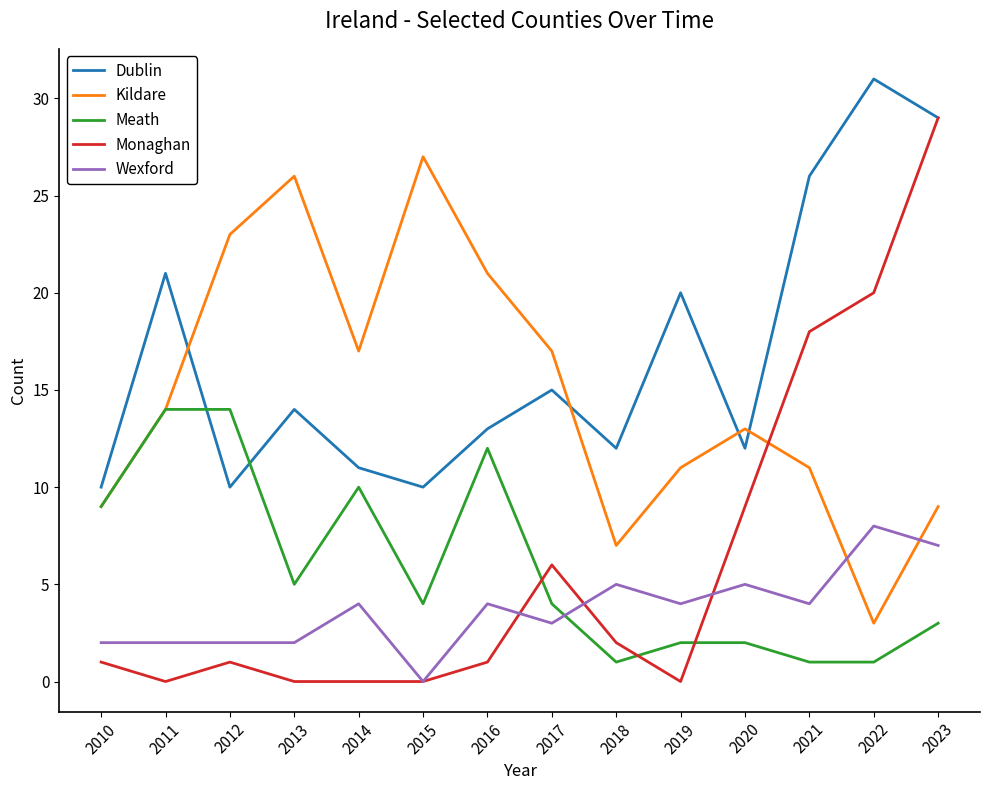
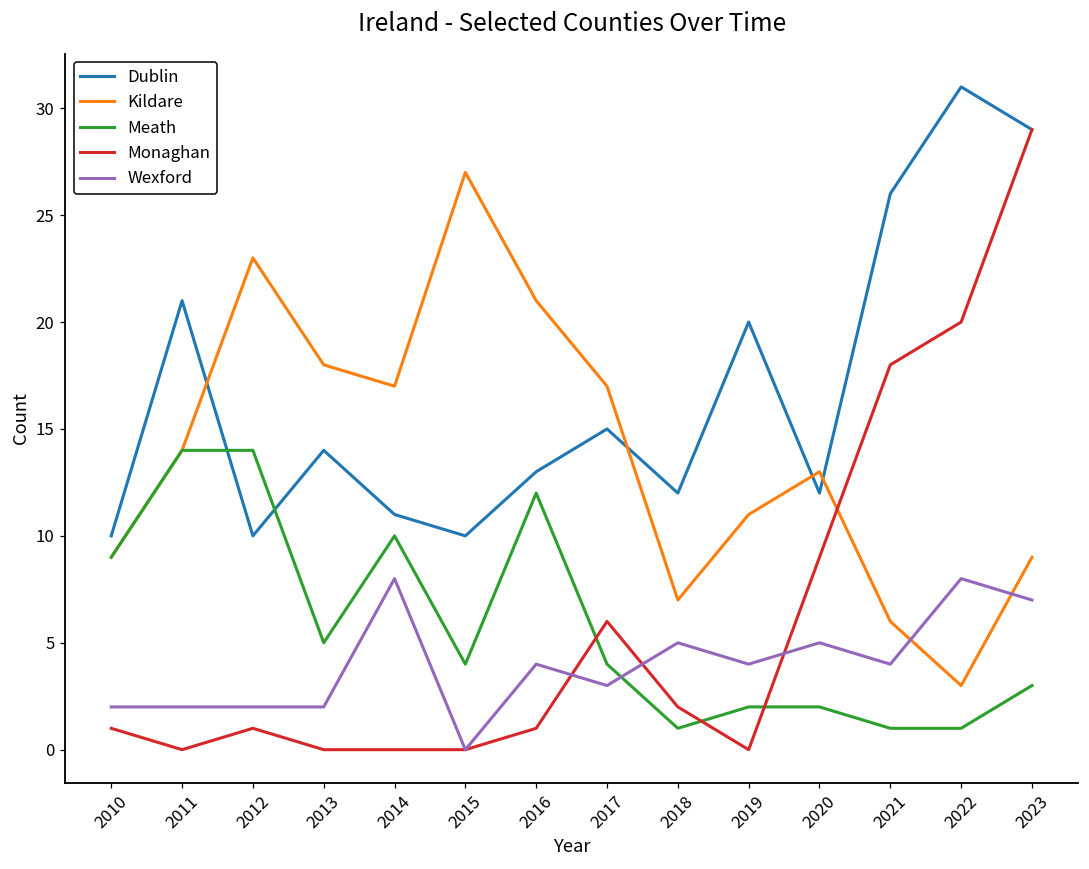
  {
    "Dublin": {
      "2010": 10,
      "2011": 21,
      "2012": 10,
      "2013": 14,
      "2014": 11,
      "2015": 10,
      "2016": 13,
      "2017": 15,
      "2018": 12,
      "2019": 20,
      "2020": 12,
      "2021": 26,
      "2022": 31
    },
    "Kildare": {
      "2012": 23,
-     "2013": 26,
+     "2013": 18,
      "2014": 17,
      "2015": 27,
      "2016": 21,
      "2017": 17,
      "2018": 7,
      "2019": 11,
      "2020": 13,
-     "2021": 11,
+     "2021": 6,
      "2022": 3,
      "2023": 9
    },
    "Meath": {
      "2012": 14,
      "2013": 5,
      "2014": 10,
      "2015": 4,
      "2016": 12,
      "2017": 4,
      "2018": 1,
      "2019": 2,
      "2020": 2,
      "2021": 1,
      "2022": 1,
      "2023": 3
    },
    "Monaghan": {
      "2010": 1,
      "2011": 0,
      "2012": 1,
      "2013": 0,
      "2014": 0,
      "2016": 1,
      "2017": 6,
      "2018": 2,
      "2019": 0,
      "2020": 9,
      "2021": 18,
      "2022": 20
    },
    "Wexford": {
      "2010": 2,
      "2011": 2,
      "2012": 2,
      "2013": 2,
-     "2014": 4,
+     "2014": 8,
      "2016": 4,
      "2017": 3,
      "2018": 5,
      "2019": 4,
      "2020": 5,
      "2021": 4,
      "2022": 8,
      "2023": 7
    }
  }
